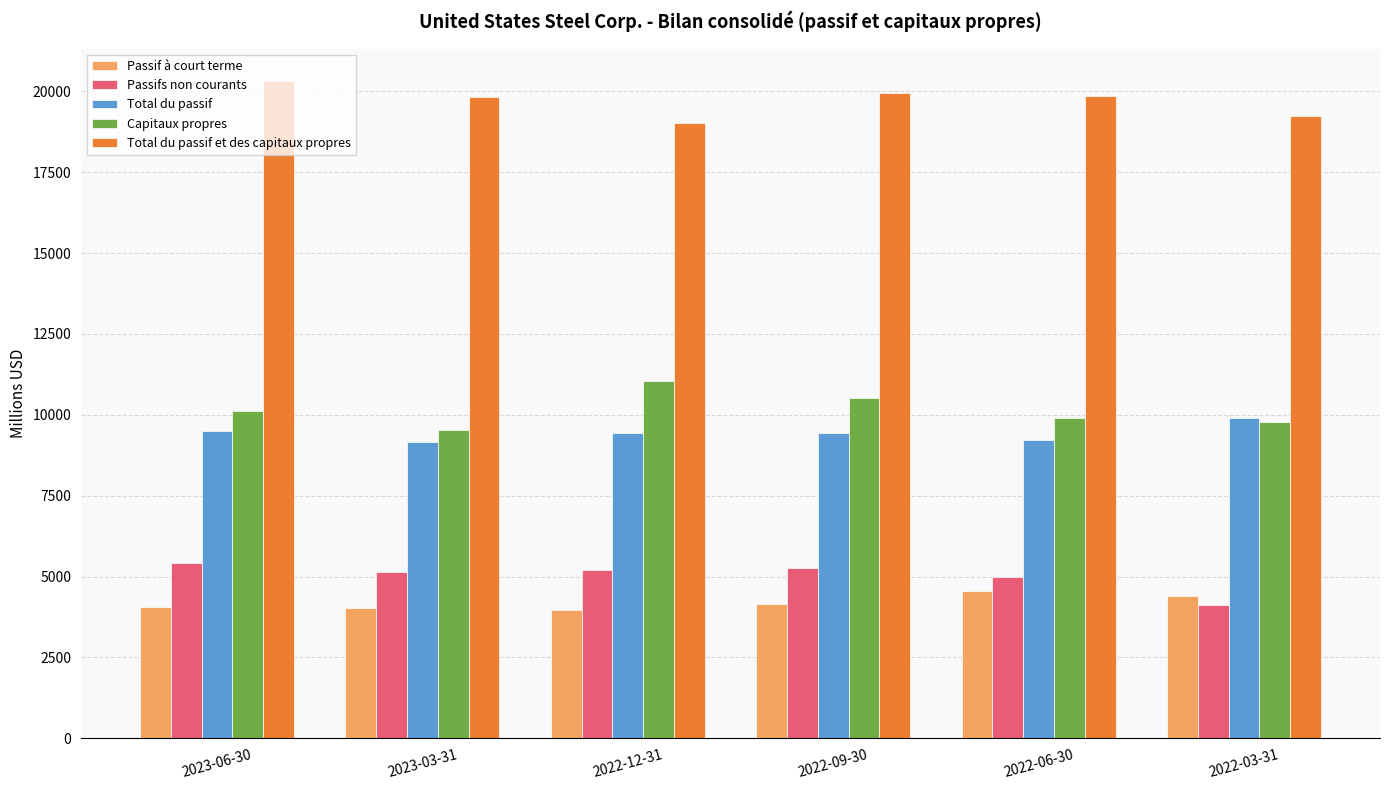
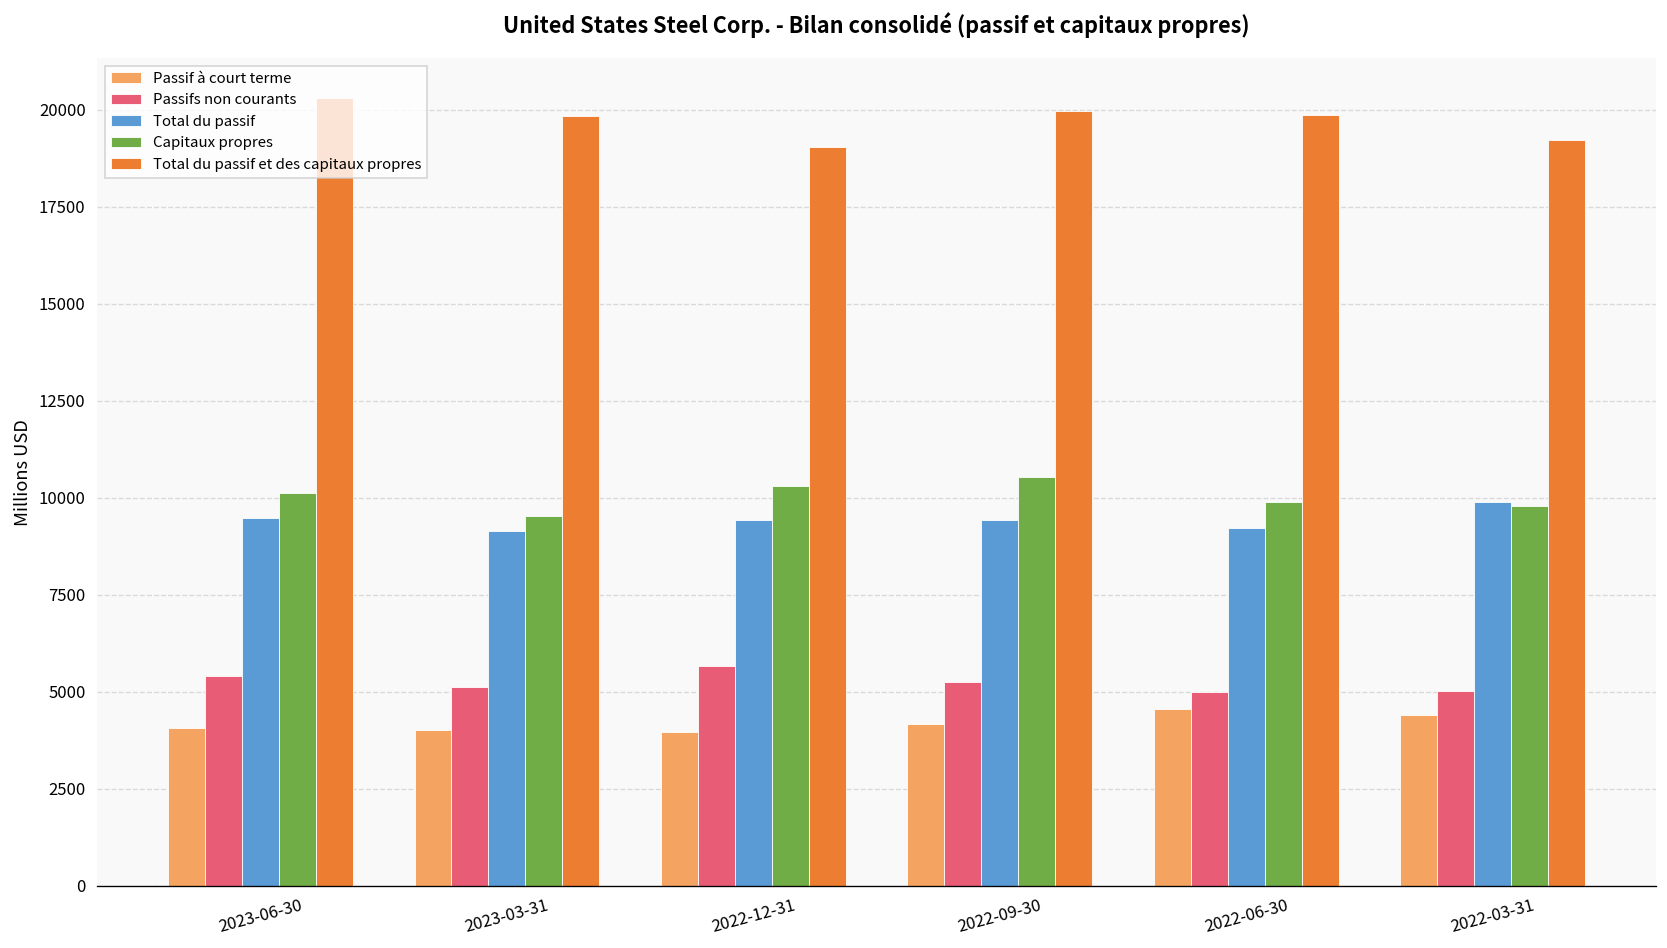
  {
    "Passif à court terme": {
      "2023-06-30": 4100,
      "2023-03-31": 4000,
      "2022-12-31": 4000,
      "2022-09-30": 4200,
      "2022-06-30": 4600,
      "2022-03-31": 4400
    },
    "Passifs non courants": {
      "2023-06-30": 5400,
      "2023-03-31": 5100,
-     "2022-12-31": 5200,
+     "2022-12-31": 5700,
      "2022-09-30": 5300,
      "2022-06-30": 5000,
-     "2022-03-31": 4100
+     "2022-03-31": 5000
    },
    "Total du passif": {
      "2023-06-30": 9500,
      "2023-03-31": 9100,
      "2022-12-31": 9400,
      "2022-09-30": 9400,
      "2022-06-30": 9200,
      "2022-03-31": 9900
    },
    "Capitaux propres": {
      "2023-06-30": 10100,
      "2023-03-31": 9500,
-     "2022-12-31": 11000,
+     "2022-12-31": 10300,
      "2022-09-30": 10500,
      "2022-06-30": 9900,
      "2022-03-31": 9800
    },
    "Total du passif et des capitaux propres": {
      "2023-03-31": 19800,
      "2022-12-31": 19000,
      "2022-09-30": 20000,
      "2022-06-30": 19900,
      "2022-03-31": 19200
    }
  }
